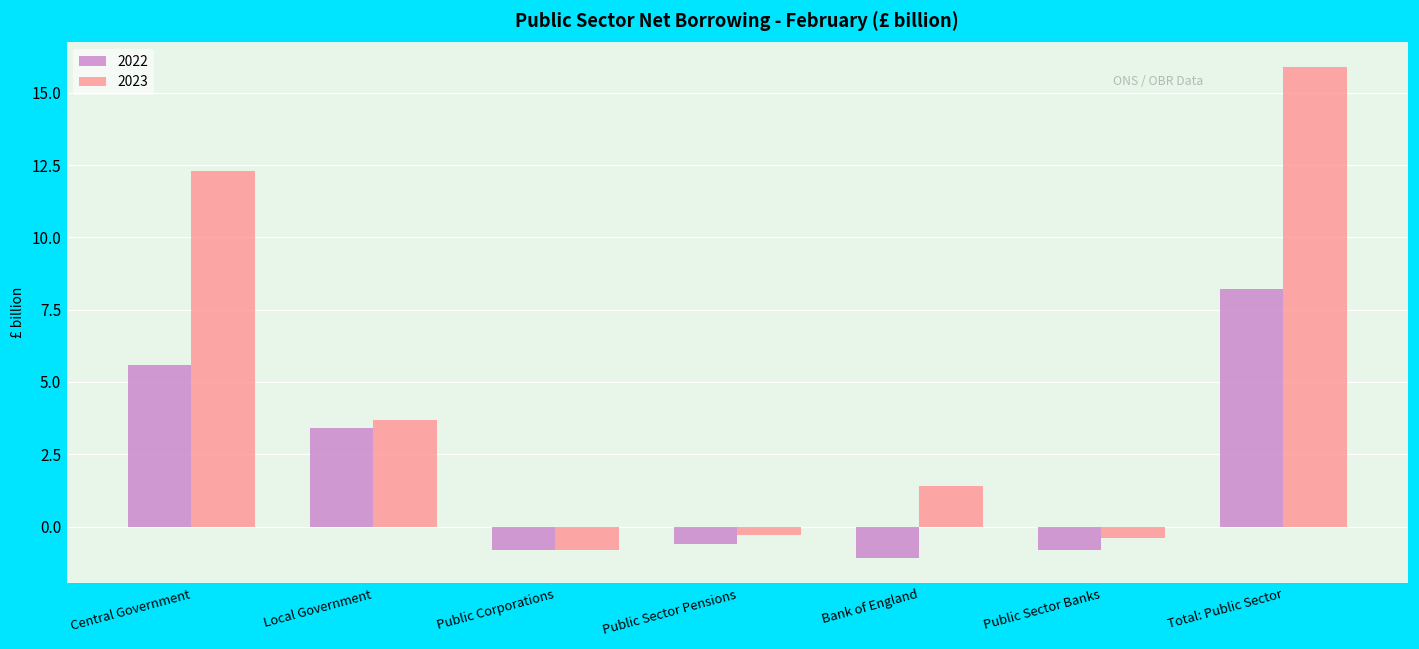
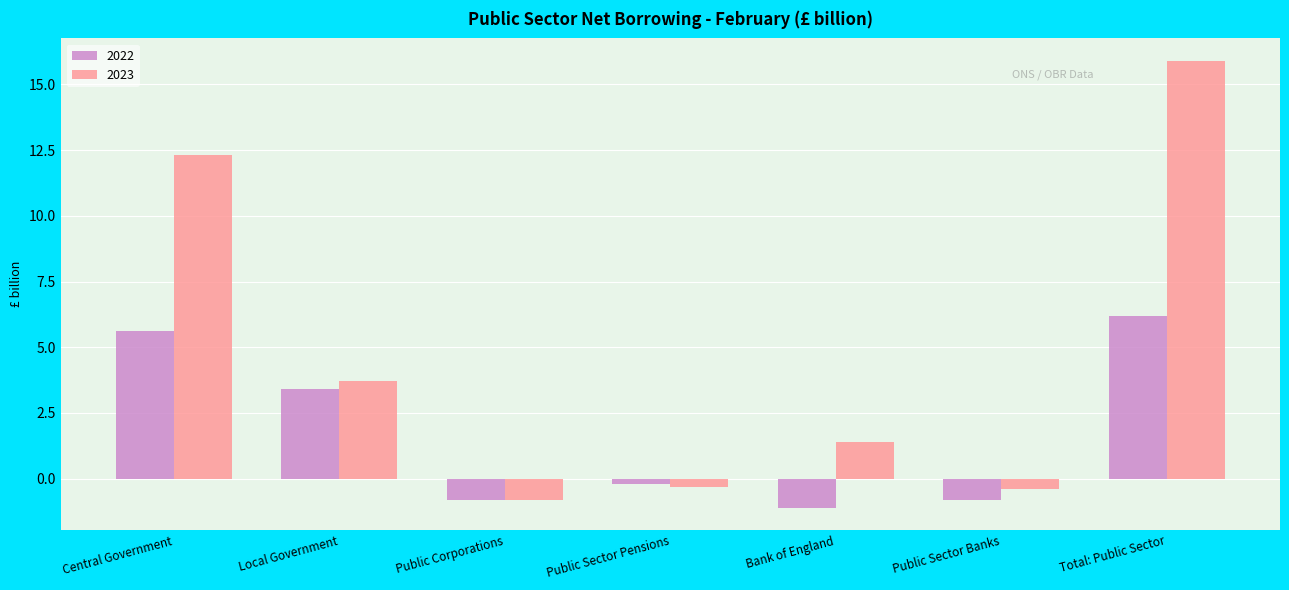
  {
    "2022": {
      "Central Government": 5.6,
      "Local Government": 3.4,
      "Public Corporations": -0.8,
-     "Public Sector Pensions": -0.6,
+     "Public Sector Pensions": -0.2,
      "Bank of England": -1.1,
      "Public Sector Banks": -0.8,
-     "Total: Public Sector": 8.2
+     "Total: Public Sector": 6.2
    },
    "2023": {
      "Central Government": 12.3,
      "Local Government": 3.7,
      "Public Corporations": -0.8,
      "Public Sector Pensions": -0.3,
      "Bank of England": 1.4,
      "Public Sector Banks": -0.4,
      "Total: Public Sector": 15.9
    }
  }
